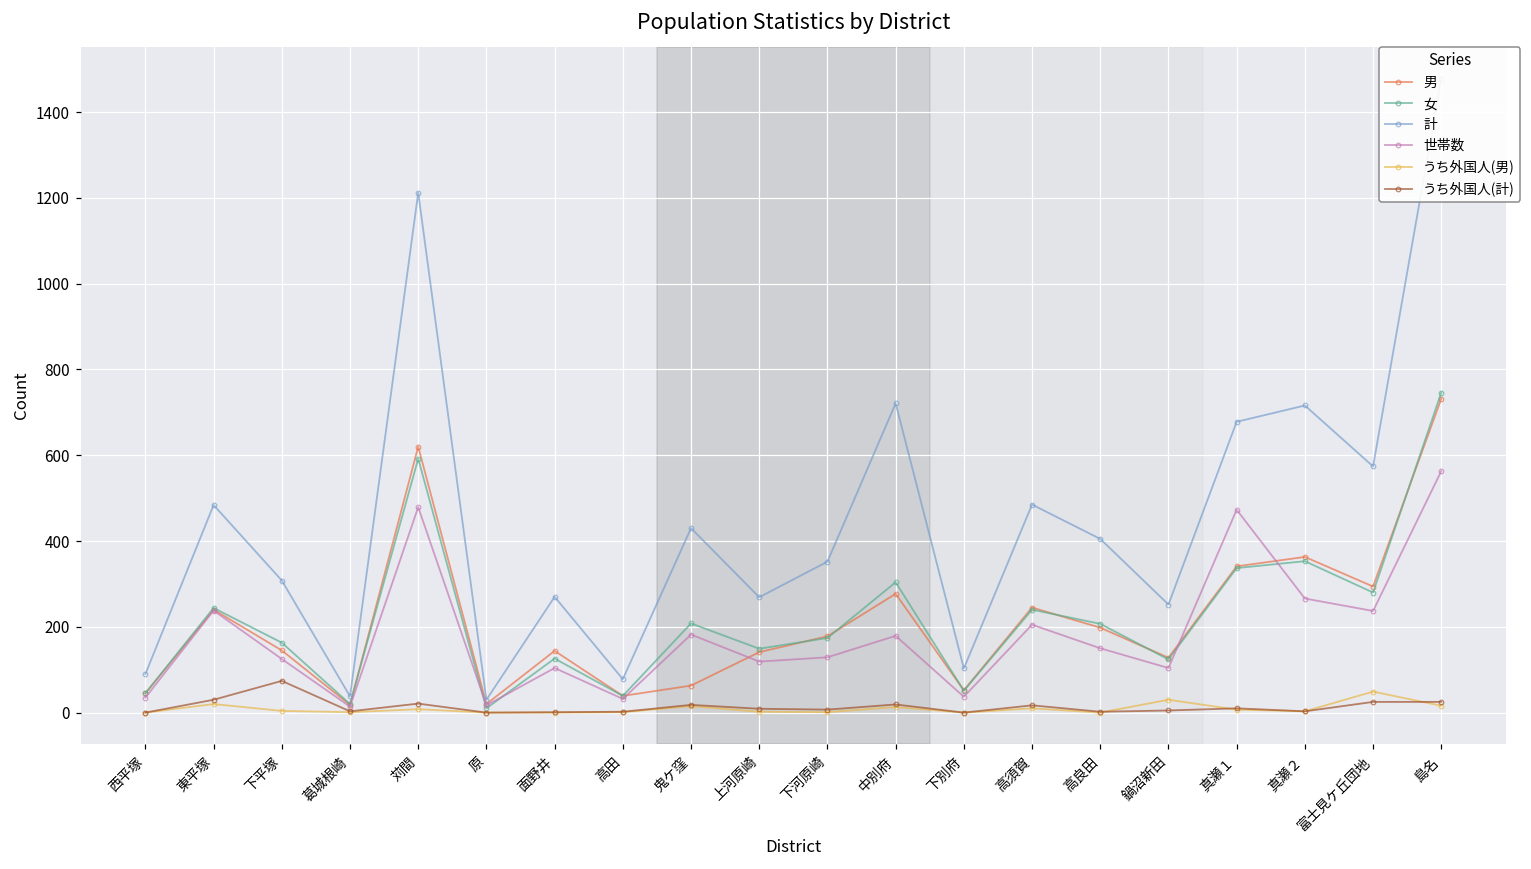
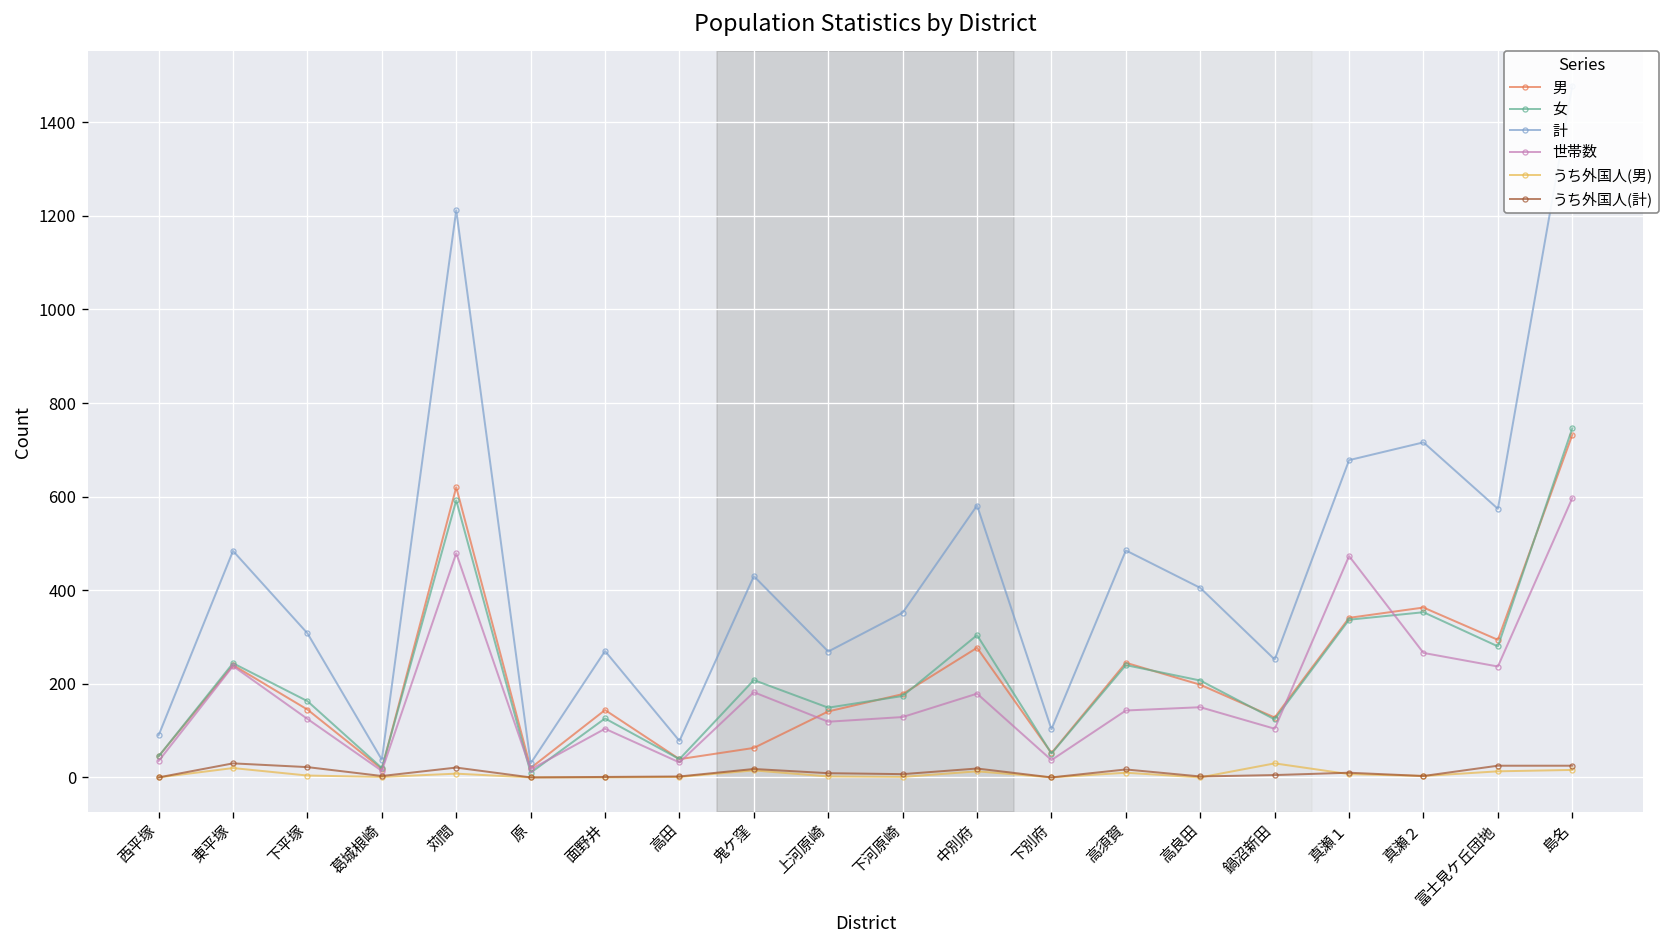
  {
    "男": {
      "下平塚": 150,
      "苅間": 620,
      "面野井": 140,
      "鬼ケ窪": 60,
      "上河原崎": 140,
      "中別府": 280,
      "高良田": 200,
      "真瀬２": 360,
      "富士見ケ丘団地": 290,
      "島名": 730
    },
    "女": {
      "下平塚": 160,
      "苅間": 590,
      "原": 10,
      "面野井": 130,
      "鬼ケ窪": 210,
      "上河原崎": 150,
      "中別府": 300,
      "高良田": 210,
      "真瀬２": 350,
      "富士見ケ丘団地": 280,
      "島名": 750
    },
    "計": {
      "西平塚": 90,
      "東平塚": 480,
      "下平塚": 310,
      "葛城根崎": 40,
      "苅間": 1210,
      "原": 30,
      "面野井": 270,
      "高田": 80,
      "鬼ケ窪": 430,
      "上河原崎": 270,
      "下河原崎": 350,
-     "中別府": 720,
+     "中別府": 580,
      "下別府": 100,
      "高須賀": 490,
      "高良田": 410,
      "鍋沼新田": 250,
      "真瀬１": 680,
      "真瀬２": 720,
      "富士見ケ丘団地": 570
    },
    "世帯数": {
      "西平塚": 40,
      "下平塚": 130,
      "苅間": 480,
      "面野井": 100,
      "高田": 30,
      "鬼ケ窪": 180,
      "上河原崎": 120,
      "下河原崎": 130,
      "中別府": 180,
      "下別府": 40,
-     "高須賀": 210,
+     "高須賀": 140,
      "高良田": 150,
      "鍋沼新田": 100,
      "真瀬１": 470,
      "真瀬２": 270,
      "富士見ケ丘団地": 240,
-     "島名": 560
+     "島名": 600
    },
    "うち外国人(男)": {
      "東平塚": 20,
      "下平塚": 0,
      "苅間": 10,
      "上河原崎": 0,
      "高須賀": 10,
      "鍋沼新田": 30,
-     "富士見ケ丘団地": 50,
+     "富士見ケ丘団地": 10,
      "島名": 20
    },
    "うち外国人(計)": {
      "東平塚": 30,
-     "下平塚": 70,
+     "下平塚": 20,
      "苅間": 20,
      "上河原崎": 10,
      "高須賀": 20,
      "鍋沼新田": 10,
      "富士見ケ丘団地": 30,
      "島名": 30
    }
  }
